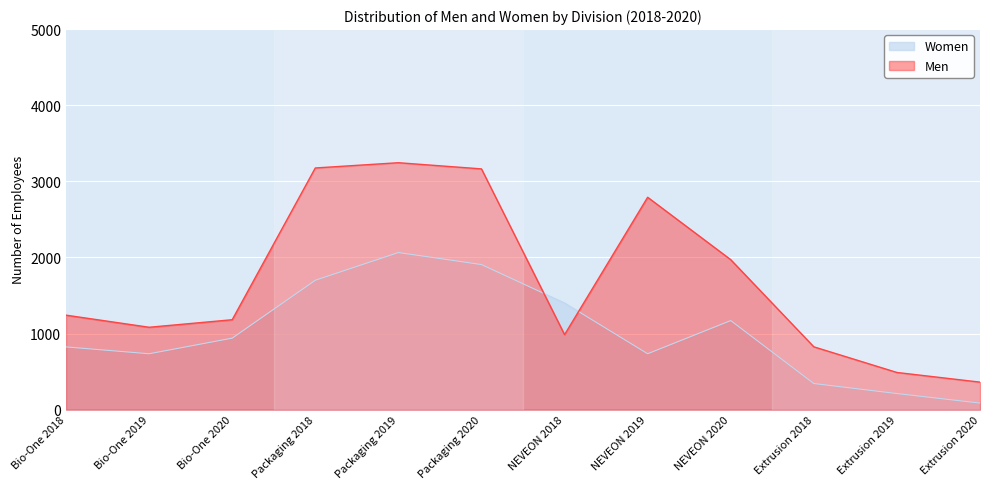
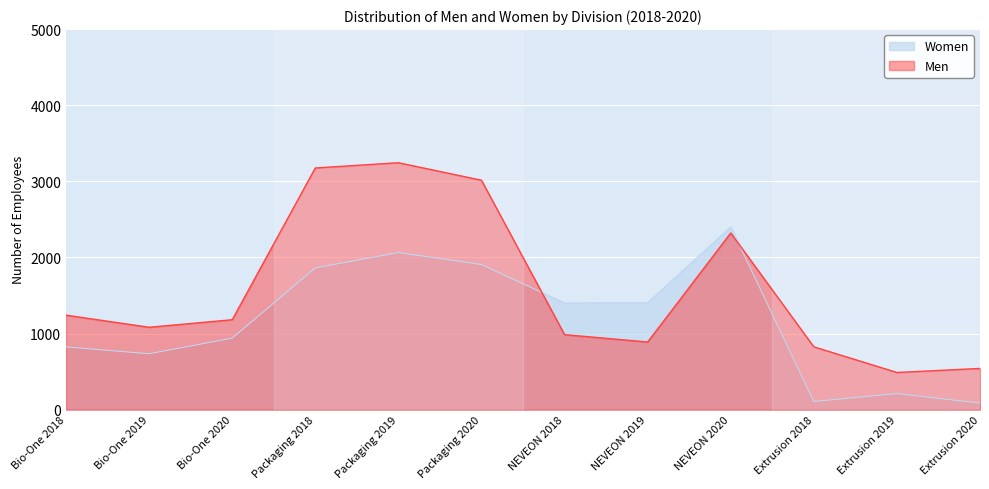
  {
    "Women": {
      "Bio-One 2018": 800,
      "Bio-One 2019": 700,
      "Bio-One 2020": 900,
-     "Packaging 2018": 1700,
+     "Packaging 2018": 1900,
      "Packaging 2019": 2100,
      "Packaging 2020": 1900,
      "NEVEON 2018": 1400,
-     "NEVEON 2019": 700,
-     "NEVEON 2020": 1200,
-     "Extrusion 2018": 300,
+     "NEVEON 2019": 1400,
+     "NEVEON 2020": 2400,
+     "Extrusion 2018": 100,
      "Extrusion 2019": 200,
      "Extrusion 2020": 100
    },
    "Men": {
      "Bio-One 2018": 1200,
      "Bio-One 2019": 1100,
      "Bio-One 2020": 1200,
      "Packaging 2018": 3200,
      "Packaging 2019": 3200,
-     "Packaging 2020": 3200,
+     "Packaging 2020": 3000,
      "NEVEON 2018": 1000,
-     "NEVEON 2019": 2800,
-     "NEVEON 2020": 2000,
+     "NEVEON 2019": 900,
+     "NEVEON 2020": 2300,
      "Extrusion 2018": 800,
      "Extrusion 2019": 500,
-     "Extrusion 2020": 400
+     "Extrusion 2020": 500
    }
  }
